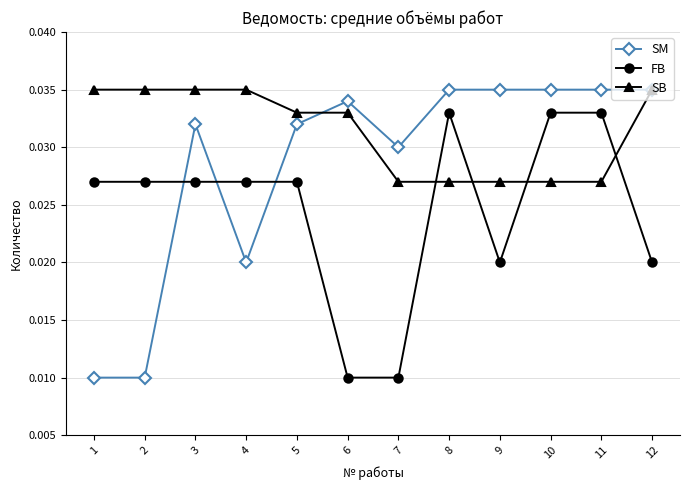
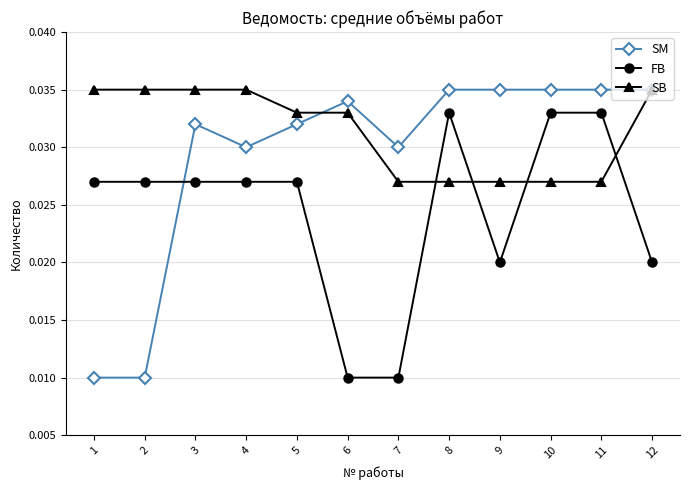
  {
    "SM": {
      "1": 0.01,
      "2": 0.01,
      "3": 0.0320,
-     "4": 0.02,
+     "4": 0.03,
      "5": 0.0320,
      "6": 0.0340,
      "7": 0.03,
      "8": 0.0350,
      "9": 0.0350,
      "10": 0.0350,
      "11": 0.0350
    }
  }
